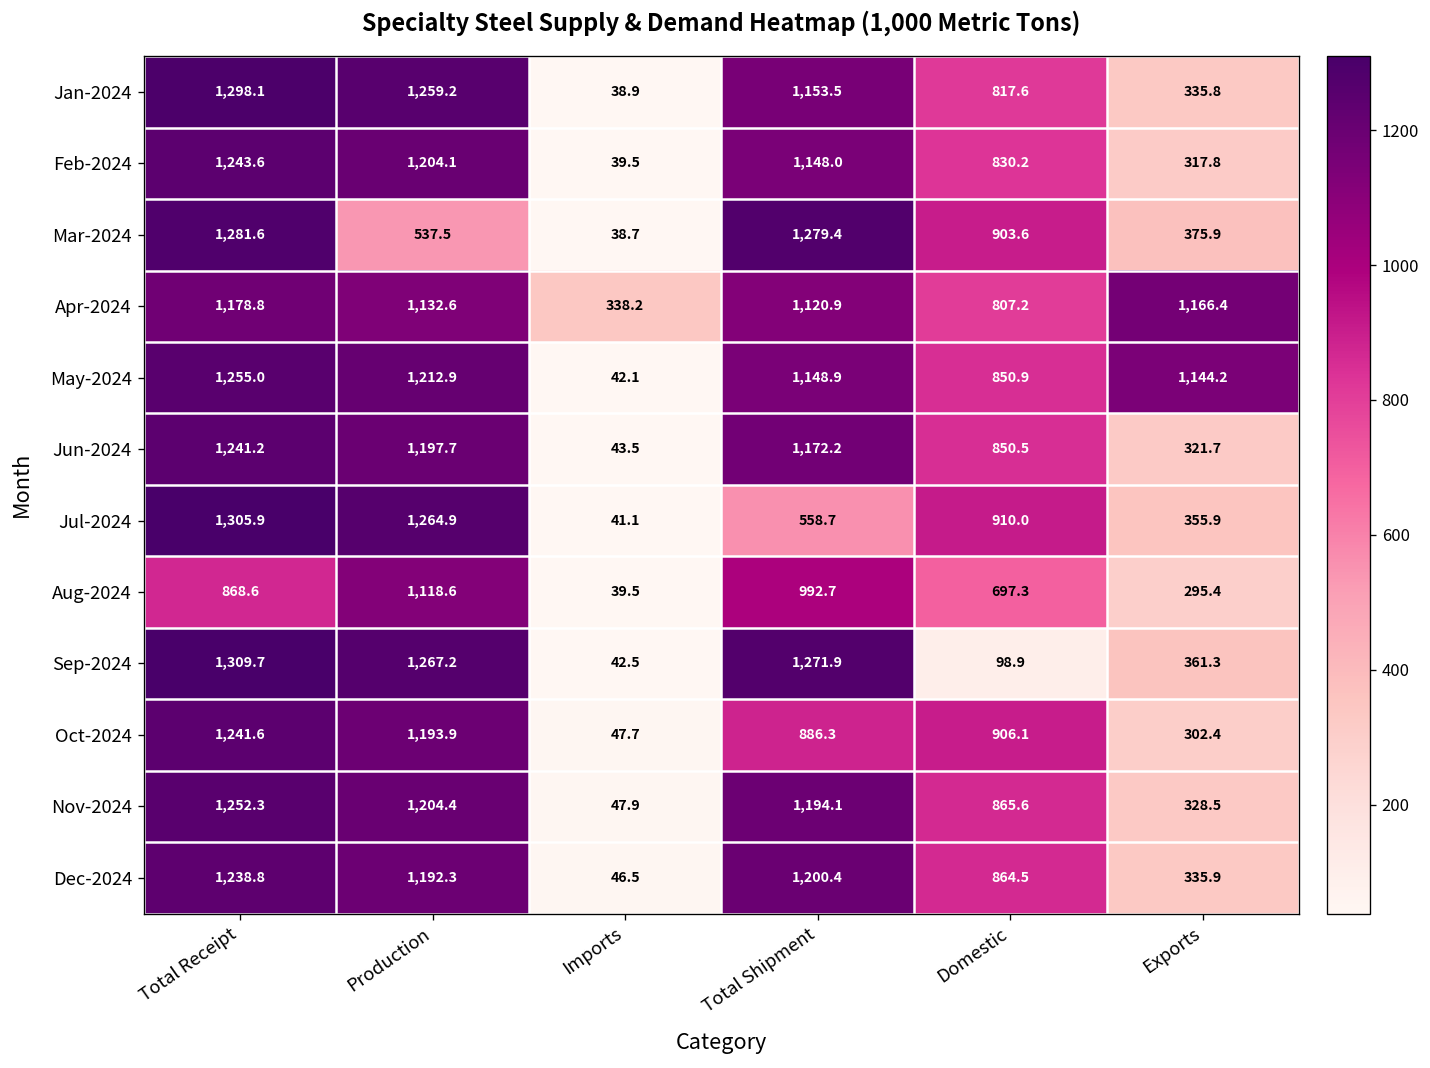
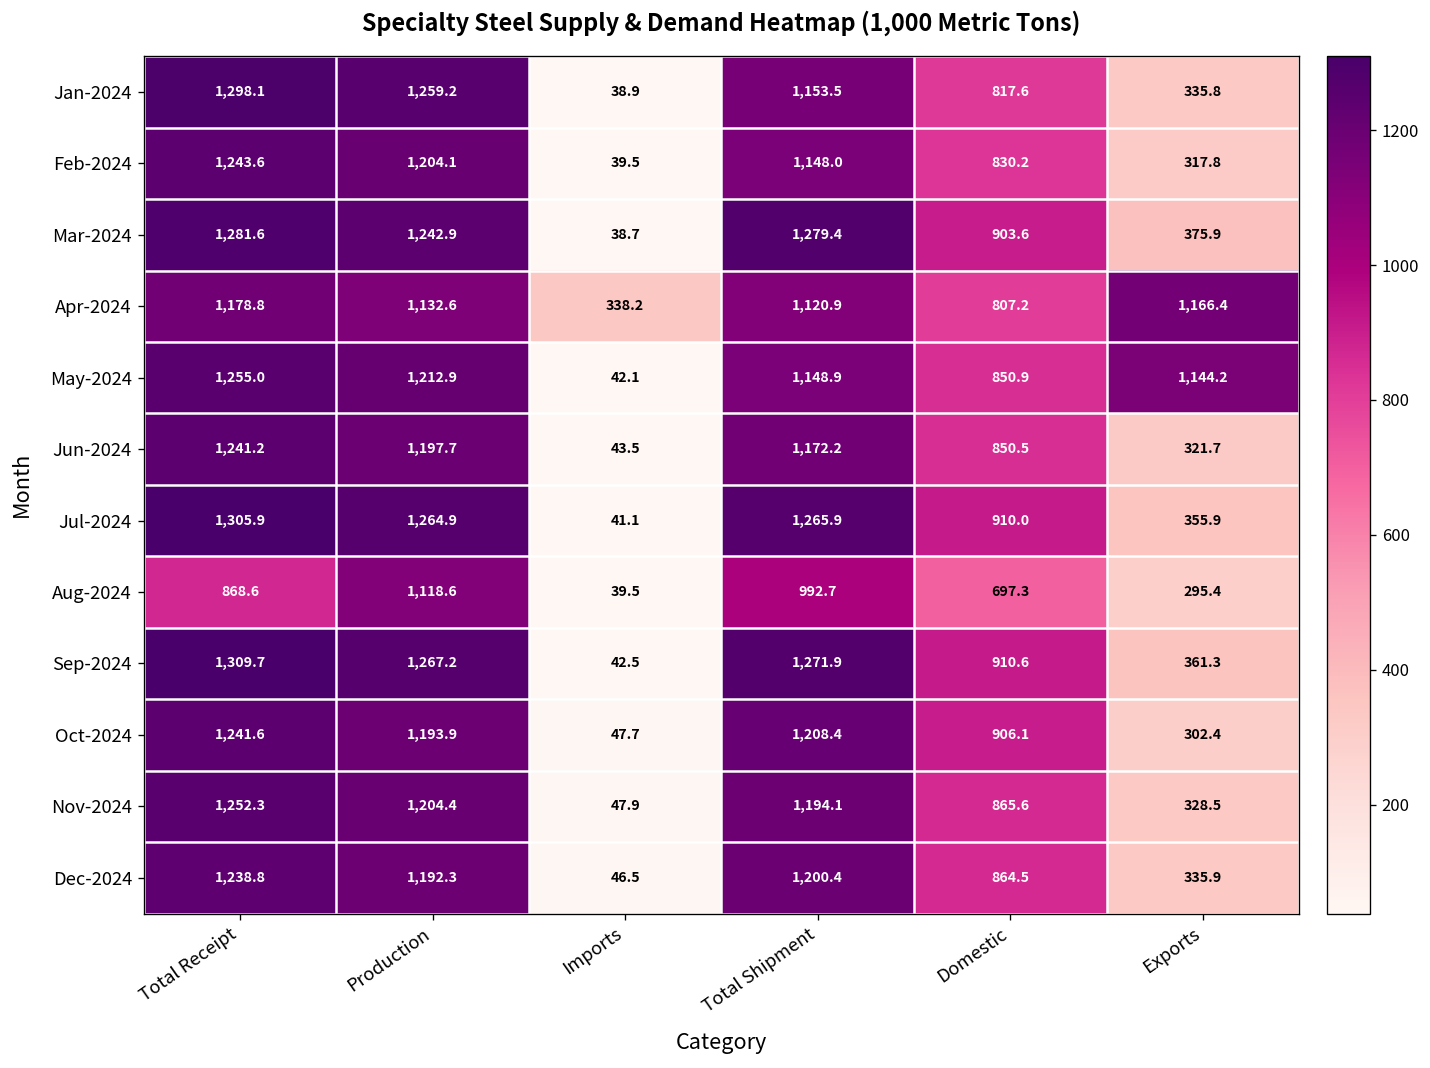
  {
    "Jan-2024": {
      "Total Receipt": "1,298.1",
      "Production": "1,259.2",
      "Imports": "38.9",
      "Total Shipment": "1,153.5",
      "Domestic": "817.6",
      "Exports": "335.8"
    },
    "Feb-2024": {
      "Total Receipt": "1,243.6",
      "Production": "1,204.1",
      "Imports": "39.5",
      "Total Shipment": "1,148.0",
      "Domestic": "830.2",
      "Exports": "317.8"
    },
    "Mar-2024": {
      "Total Receipt": "1,281.6",
-     "Production": "537.5",
+     "Production": "1,242.9",
      "Imports": "38.7",
      "Total Shipment": "1,279.4",
      "Domestic": "903.6",
      "Exports": "375.9"
    },
    "Apr-2024": {
      "Total Receipt": "1,178.8",
      "Production": "1,132.6",
      "Imports": "338.2",
      "Total Shipment": "1,120.9",
      "Domestic": "807.2",
      "Exports": "1,166.4"
    },
    "May-2024": {
      "Total Receipt": "1,255.0",
      "Production": "1,212.9",
      "Imports": "42.1",
      "Total Shipment": "1,148.9",
      "Domestic": "850.9",
      "Exports": "1,144.2"
    },
    "Jun-2024": {
      "Total Receipt": "1,241.2",
      "Production": "1,197.7",
      "Imports": "43.5",
      "Total Shipment": "1,172.2",
      "Domestic": "850.5",
      "Exports": "321.7"
    },
    "Jul-2024": {
      "Total Receipt": "1,305.9",
      "Production": "1,264.9",
      "Imports": "41.1",
-     "Total Shipment": "558.7",
+     "Total Shipment": "1,265.9",
      "Domestic": "910.0",
      "Exports": "355.9"
    },
    "Aug-2024": {
      "Total Receipt": "868.6",
      "Production": "1,118.6",
      "Imports": "39.5",
      "Total Shipment": "992.7",
      "Domestic": "697.3",
      "Exports": "295.4"
    },
    "Sep-2024": {
      "Total Receipt": "1,309.7",
      "Production": "1,267.2",
      "Imports": "42.5",
      "Total Shipment": "1,271.9",
-     "Domestic": "98.9",
+     "Domestic": "910.6",
      "Exports": "361.3"
    },
    "Oct-2024": {
      "Total Receipt": "1,241.6",
      "Production": "1,193.9",
      "Imports": "47.7",
-     "Total Shipment": "886.3",
+     "Total Shipment": "1,208.4",
      "Domestic": "906.1",
      "Exports": "302.4"
    },
    "Nov-2024": {
      "Total Receipt": "1,252.3",
      "Production": "1,204.4",
      "Imports": "47.9",
      "Total Shipment": "1,194.1",
      "Domestic": "865.6",
      "Exports": "328.5"
    },
    "Dec-2024": {
      "Total Receipt": "1,238.8",
      "Production": "1,192.3",
      "Imports": "46.5",
      "Total Shipment": "1,200.4",
      "Domestic": "864.5",
      "Exports": "335.9"
    }
  }
